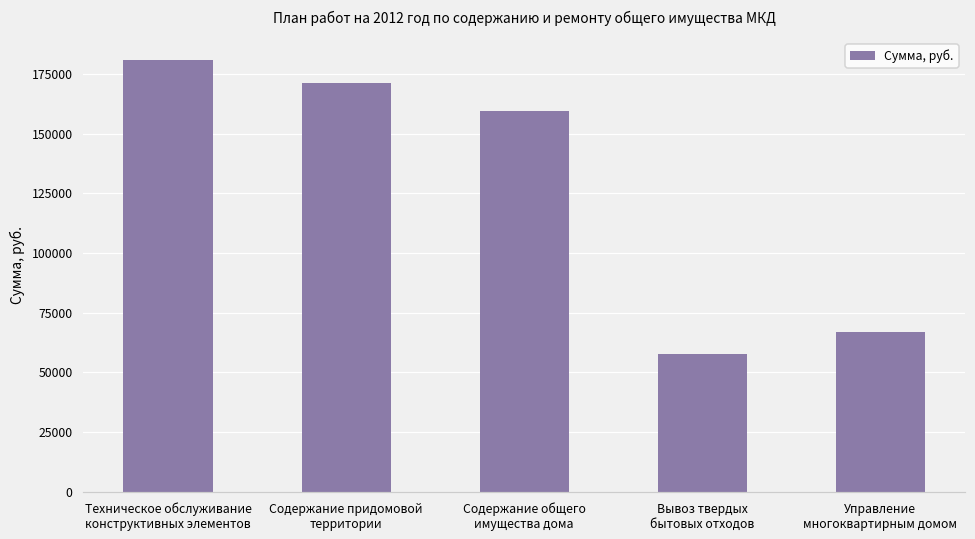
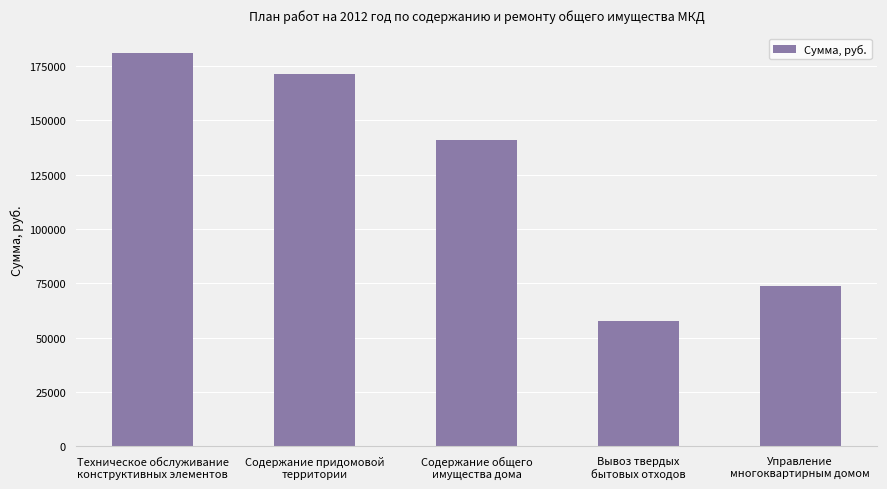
  {
    "Техническое обслуживание конструктивных элементов": 181000,
    "Содержание придомовой территории": 171000,
-   "Содержание общего имущества дома": 159000,
+   "Содержание общего имущества дома": 141000,
    "Вывоз твердых бытовых отходов": 58000,
-   "Управление многоквартирным домом": 67000
+   "Управление многоквартирным домом": 74000
  }
